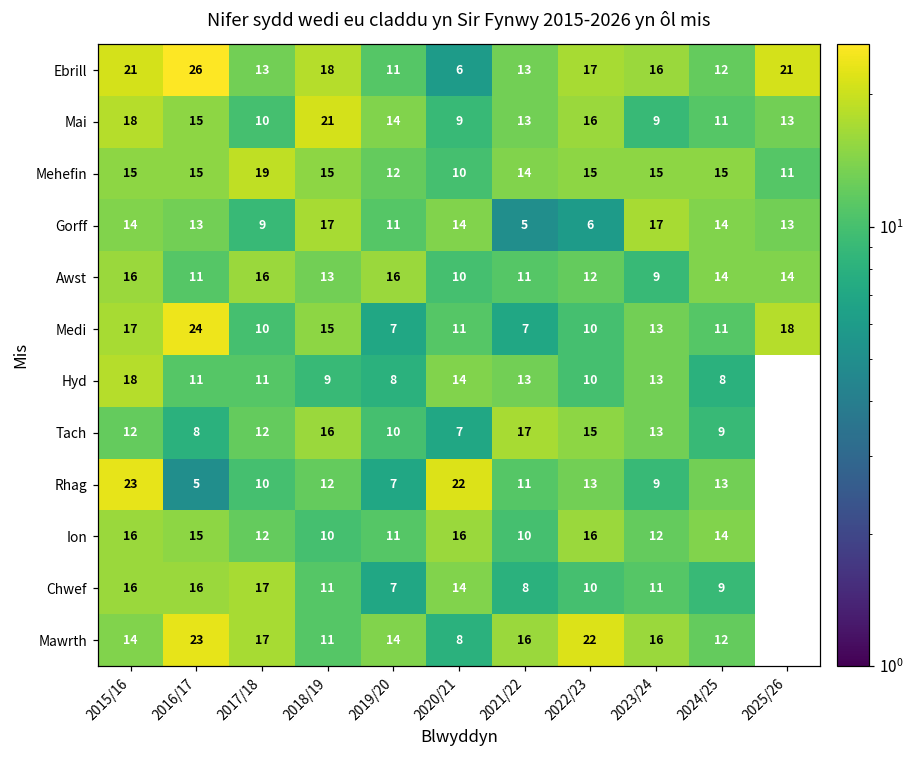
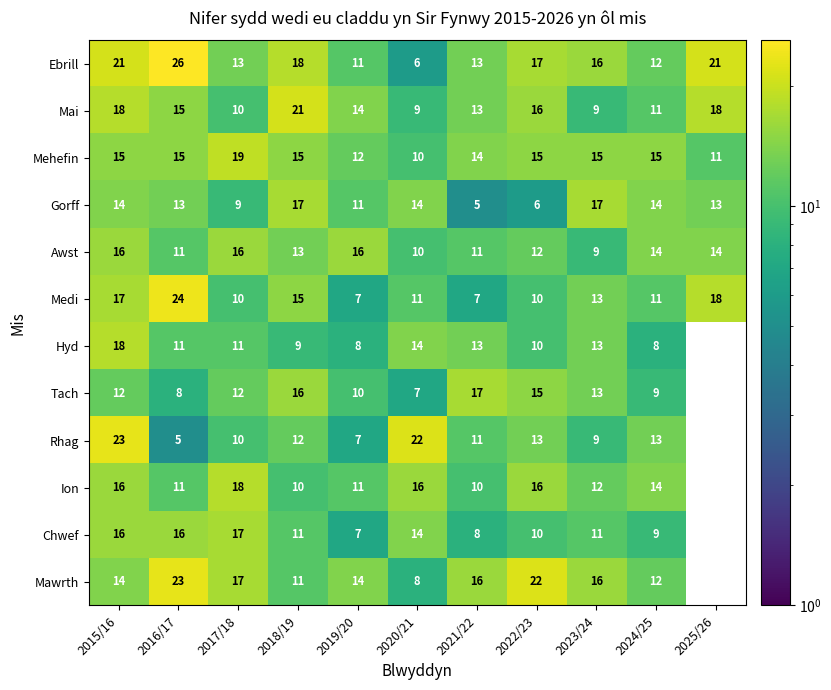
  {
    "Ebrill": {
      "2015/16": 21,
      "2016/17": 26,
      "2017/18": 13,
      "2018/19": 18,
      "2019/20": 11,
      "2020/21": 6,
      "2021/22": 13,
      "2022/23": 17,
      "2023/24": 16,
      "2024/25": 12,
      "2025/26": 21
    },
    "Mai": {
      "2015/16": 18,
      "2016/17": 15,
      "2017/18": 10,
      "2018/19": 21,
      "2019/20": 14,
      "2020/21": 9,
      "2021/22": 13,
      "2022/23": 16,
      "2023/24": 9,
      "2024/25": 11,
-     "2025/26": 13
+     "2025/26": 18
    },
    "Mehefin": {
      "2015/16": 15,
      "2016/17": 15,
      "2017/18": 19,
      "2018/19": 15,
      "2019/20": 12,
      "2020/21": 10,
      "2021/22": 14,
      "2022/23": 15,
      "2023/24": 15,
      "2024/25": 15,
      "2025/26": 11
    },
    "Gorff": {
      "2015/16": 14,
      "2016/17": 13,
      "2017/18": 9,
      "2018/19": 17,
      "2019/20": 11,
      "2020/21": 14,
      "2021/22": 5,
      "2022/23": 6,
      "2023/24": 17,
      "2024/25": 14,
      "2025/26": 13
    },
    "Awst": {
      "2015/16": 16,
      "2016/17": 11,
      "2017/18": 16,
      "2018/19": 13,
      "2019/20": 16,
      "2020/21": 10,
      "2021/22": 11,
      "2022/23": 12,
      "2023/24": 9,
      "2024/25": 14,
      "2025/26": 14
    },
    "Medi": {
      "2015/16": 17,
      "2016/17": 24,
      "2017/18": 10,
      "2018/19": 15,
      "2019/20": 7,
      "2020/21": 11,
      "2021/22": 7,
      "2022/23": 10,
      "2023/24": 13,
      "2024/25": 11,
      "2025/26": 18
    },
    "Hyd": {
      "2015/16": 18,
      "2016/17": 11,
      "2017/18": 11,
      "2018/19": 9,
      "2019/20": 8,
      "2020/21": 14,
      "2021/22": 13,
      "2022/23": 10,
      "2023/24": 13,
      "2024/25": 8
    },
    "Tach": {
      "2015/16": 12,
      "2016/17": 8,
      "2017/18": 12,
      "2018/19": 16,
      "2019/20": 10,
      "2020/21": 7,
      "2021/22": 17,
      "2022/23": 15,
      "2023/24": 13,
      "2024/25": 9
    },
    "Rhag": {
      "2015/16": 23,
      "2016/17": 5,
      "2017/18": 10,
      "2018/19": 12,
      "2019/20": 7,
      "2020/21": 22,
      "2021/22": 11,
      "2022/23": 13,
      "2023/24": 9,
      "2024/25": 13
    },
    "Ion": {
      "2015/16": 16,
-     "2016/17": 15,
-     "2017/18": 12,
+     "2016/17": 11,
+     "2017/18": 18,
      "2018/19": 10,
      "2019/20": 11,
      "2020/21": 16,
      "2021/22": 10,
      "2022/23": 16,
      "2023/24": 12,
      "2024/25": 14
    },
    "Chwef": {
      "2015/16": 16,
      "2016/17": 16,
      "2017/18": 17,
      "2018/19": 11,
      "2019/20": 7,
      "2020/21": 14,
      "2021/22": 8,
      "2022/23": 10,
      "2023/24": 11,
      "2024/25": 9
    },
    "Mawrth": {
      "2015/16": 14,
      "2016/17": 23,
      "2017/18": 17,
      "2018/19": 11,
      "2019/20": 14,
      "2020/21": 8,
      "2021/22": 16,
      "2022/23": 22,
      "2023/24": 16,
      "2024/25": 12
    }
  }
